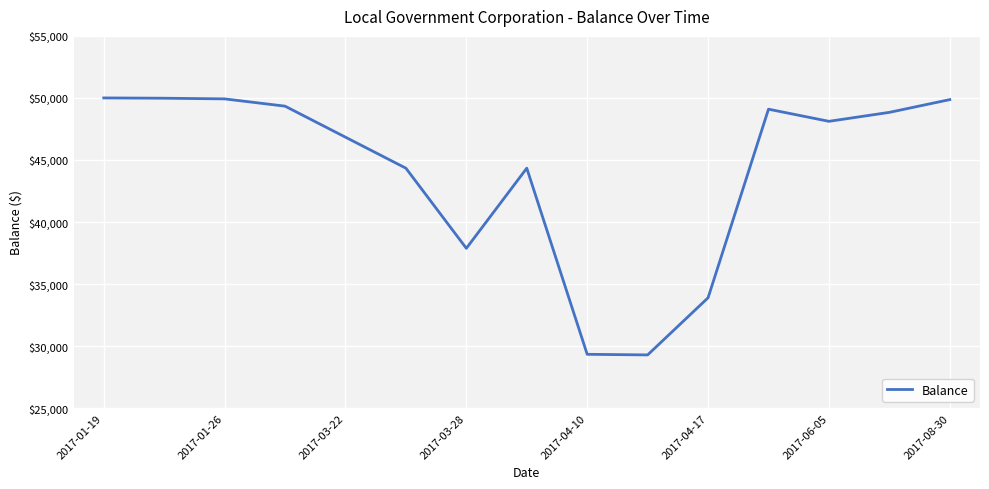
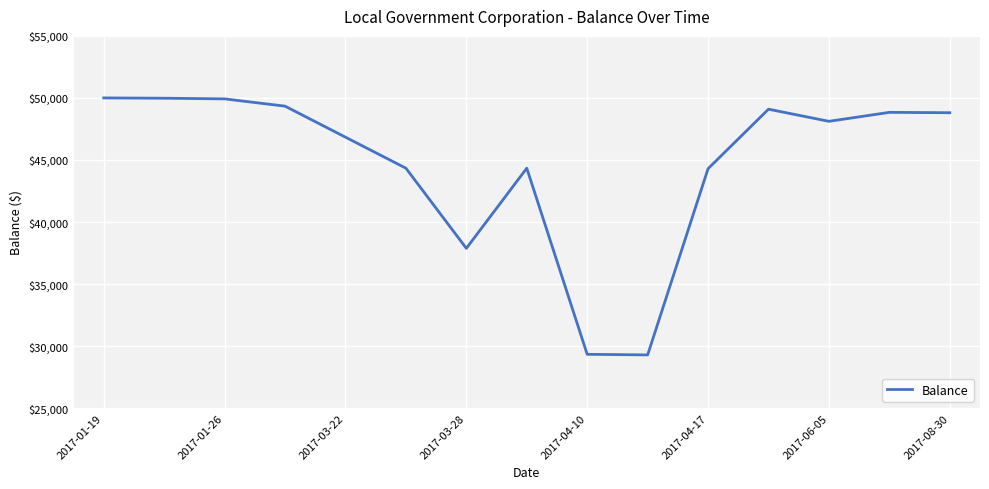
  {
    "2017-01-19": "$50,000",
    "2017-03-28": "$37,900",
-   "2017-04-17": "$33,900",
+   "2017-04-17": "$44,300",
    "2017-06-05": "$48,100",
-   "2017-08-30": "$49,900"
+   "2017-08-30": "$48,800"
  }
